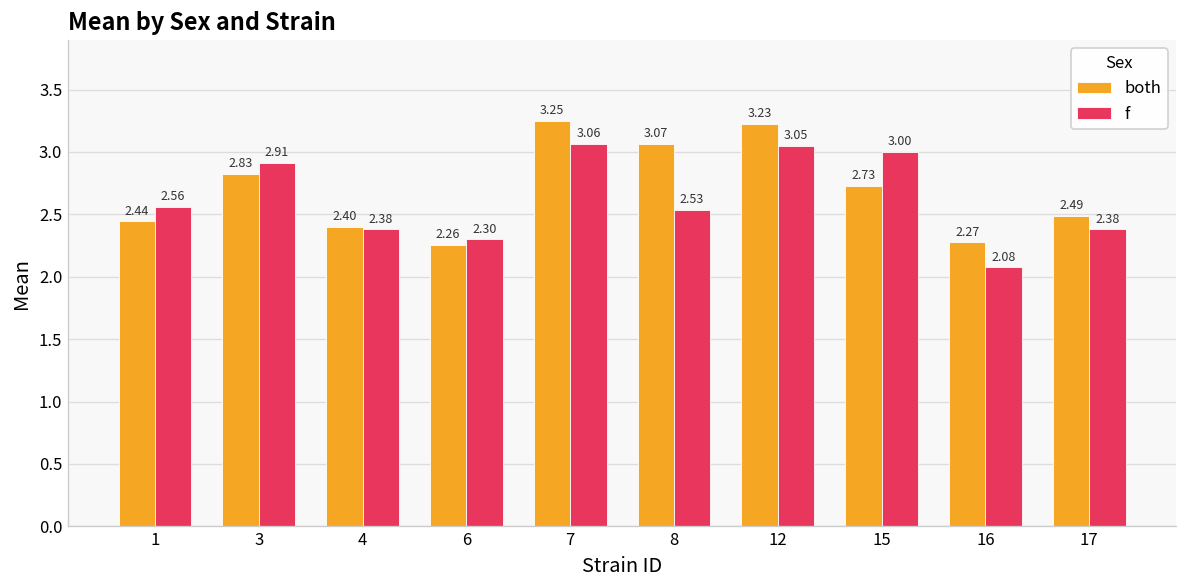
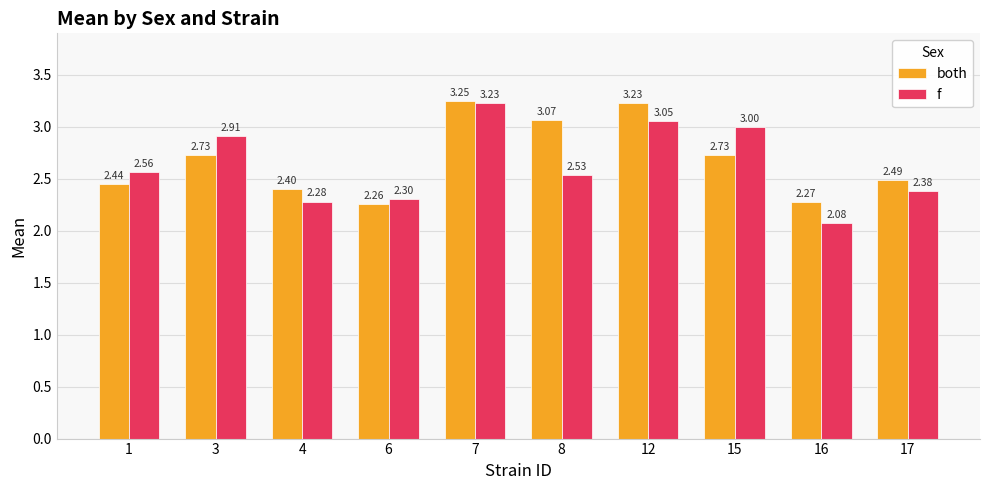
  {
    "both": {
      "1": 2.44,
-     "3": 2.83,
+     "3": 2.73,
      "4": 2.40,
      "6": 2.26,
      "7": 3.25,
      "8": 3.07,
      "12": 3.23,
      "15": 2.73,
      "16": 2.27,
      "17": 2.49
    },
    "f": {
      "1": 2.56,
      "3": 2.91,
-     "4": 2.38,
+     "4": 2.28,
      "6": 2.30,
-     "7": 3.06,
+     "7": 3.23,
      "8": 2.53,
      "12": 3.05,
      "15": 3.00,
      "16": 2.08,
      "17": 2.38
    }
  }
